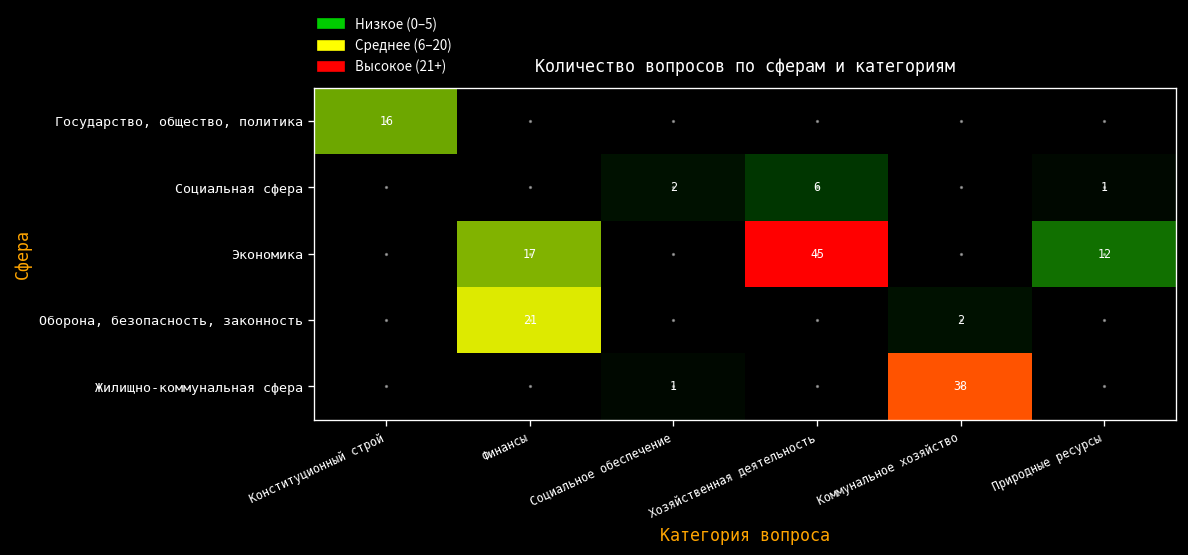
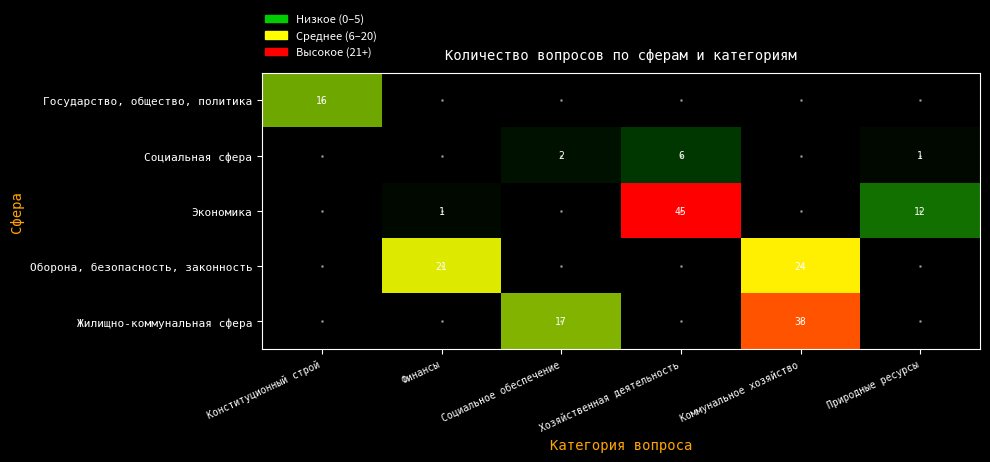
  {
    "Экономика": {
-     "Финансы": 17
+     "Финансы": 1
    },
    "Оборона, безопасность, законность": {
-     "Коммунальное хозяйство": 2
+     "Коммунальное хозяйство": 24
    },
    "Жилищно-коммунальная сфера": {
-     "Социальное обеспечение": 1
+     "Социальное обеспечение": 17
    }
  }
